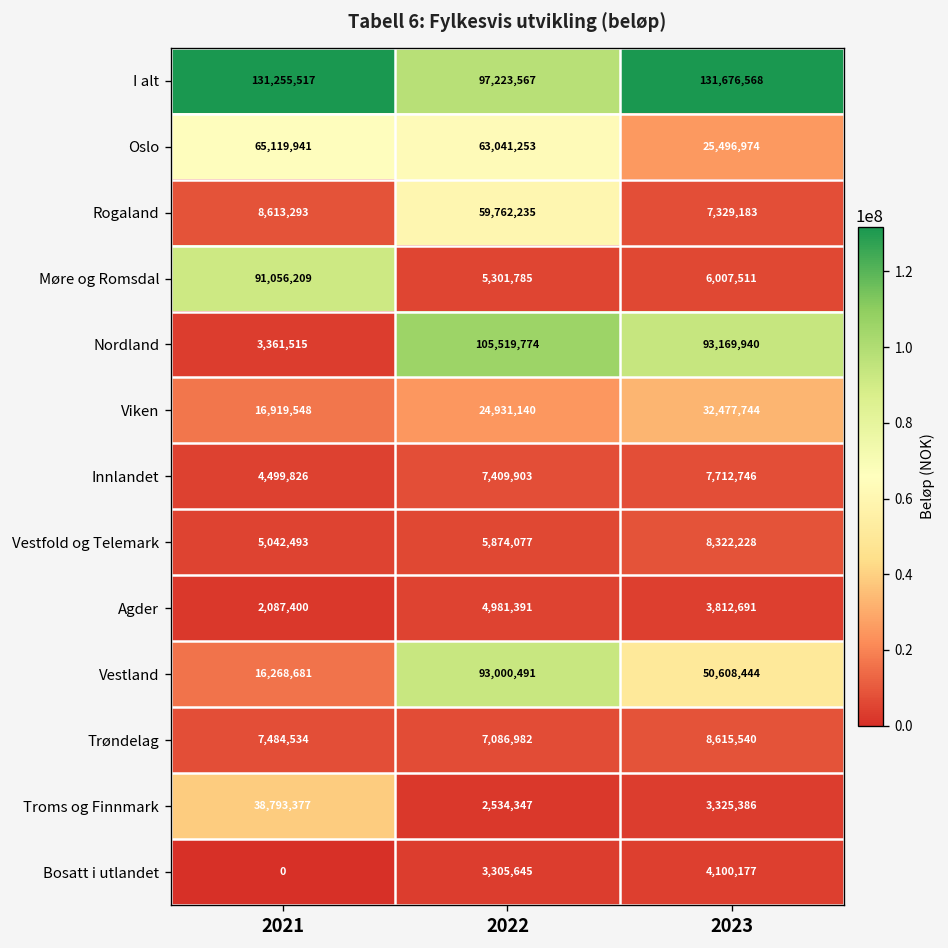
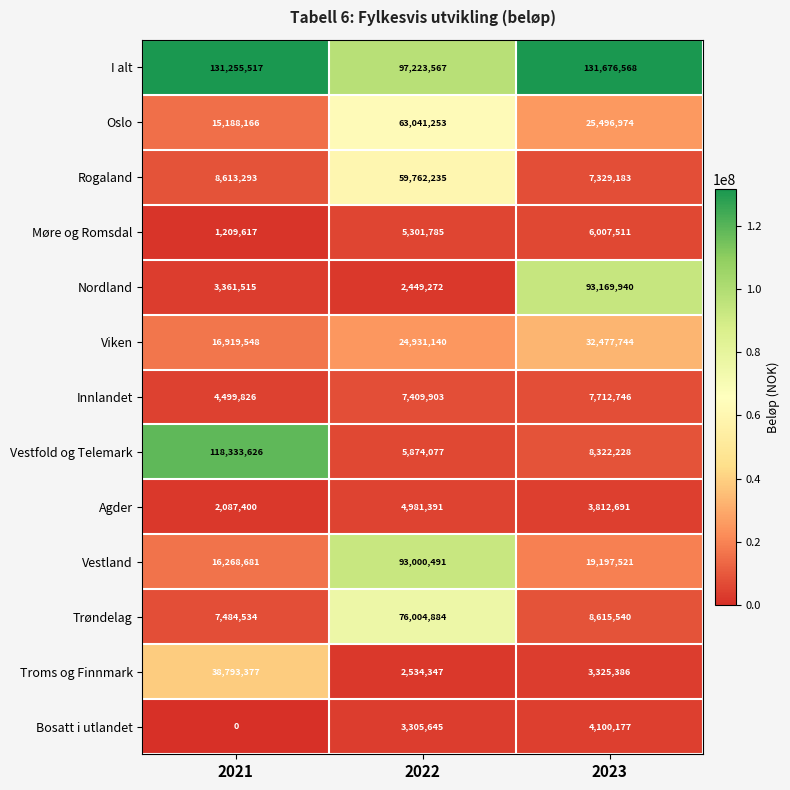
  {
    "I alt": {
      "2021": "131,255,517",
      "2022": "97,223,567",
      "2023": "131,676,568"
    },
    "Oslo": {
-     "2021": "65,119,941",
+     "2021": "15,188,166",
      "2022": "63,041,253",
      "2023": "25,496,974"
    },
    "Rogaland": {
      "2021": "8,613,293",
      "2022": "59,762,235",
      "2023": "7,329,183"
    },
    "Møre og Romsdal": {
-     "2021": "91,056,209",
+     "2021": "1,209,617",
      "2022": "5,301,785",
      "2023": "6,007,511"
    },
    "Nordland": {
      "2021": "3,361,515",
-     "2022": "105,519,774",
+     "2022": "2,449,272",
      "2023": "93,169,940"
    },
    "Viken": {
      "2021": "16,919,548",
      "2022": "24,931,140",
      "2023": "32,477,744"
    },
    "Innlandet": {
      "2021": "4,499,826",
      "2022": "7,409,903",
      "2023": "7,712,746"
    },
    "Vestfold og Telemark": {
-     "2021": "5,042,493",
+     "2021": "118,333,626",
      "2022": "5,874,077",
      "2023": "8,322,228"
    },
    "Agder": {
      "2021": "2,087,400",
      "2022": "4,981,391",
      "2023": "3,812,691"
    },
    "Vestland": {
      "2021": "16,268,681",
      "2022": "93,000,491",
-     "2023": "50,608,444"
+     "2023": "19,197,521"
    },
    "Trøndelag": {
      "2021": "7,484,534",
-     "2022": "7,086,982",
+     "2022": "76,004,884",
      "2023": "8,615,540"
    },
    "Troms og Finnmark": {
      "2021": "38,793,377",
      "2022": "2,534,347",
      "2023": "3,325,386"
    },
    "Bosatt i utlandet": {
      "2021": "0",
      "2022": "3,305,645",
      "2023": "4,100,177"
    }
  }
